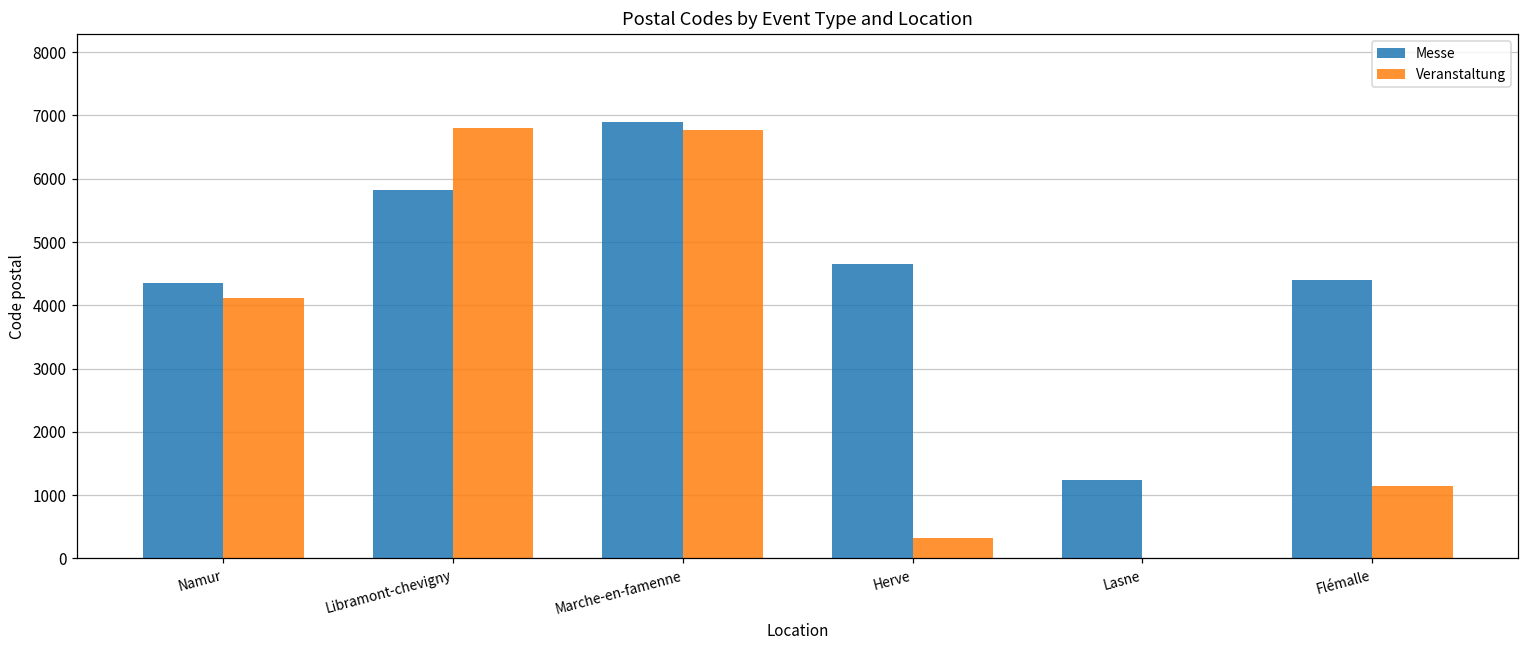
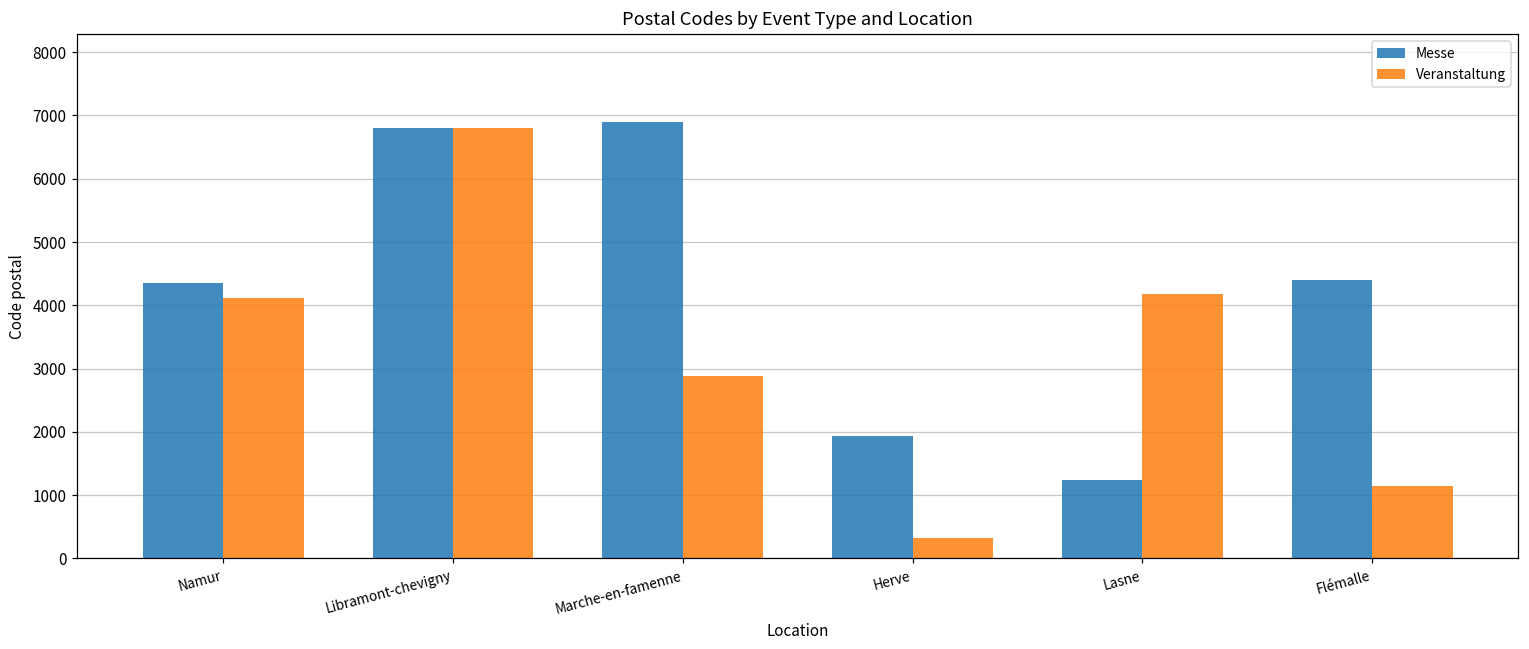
  {
    "Messe": {
      "Namur": 4400,
-     "Libramont-chevigny": 5800,
+     "Libramont-chevigny": 6800,
      "Marche-en-famenne": 6900,
-     "Herve": 4700,
+     "Herve": 1900,
      "Lasne": 1200,
      "Flémalle": 4400
    },
    "Veranstaltung": {
      "Namur": 4100,
      "Libramont-chevigny": 6800,
-     "Marche-en-famenne": 6800,
+     "Marche-en-famenne": 2900,
      "Herve": 300,
-     "Lasne": 0,
+     "Lasne": 4200,
      "Flémalle": 1100
    }
  }
